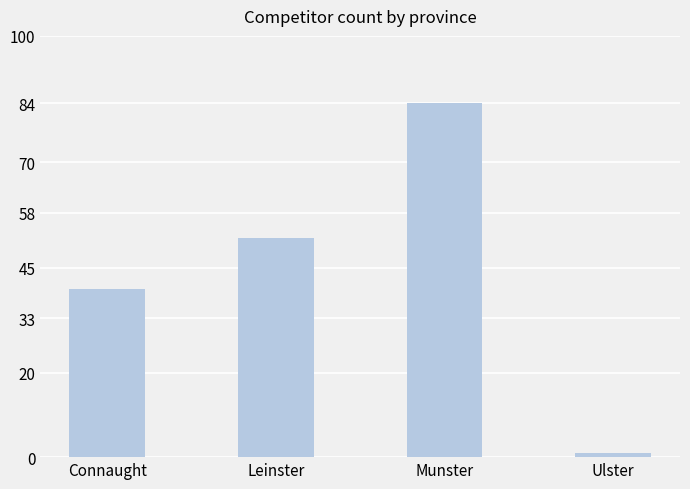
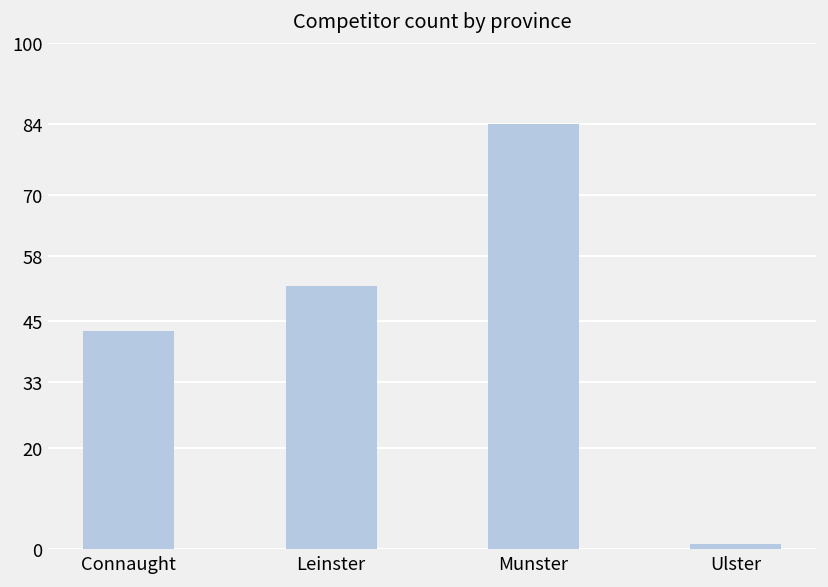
  {
-   "Connaught": 40,
+   "Connaught": 43,
    "Leinster": 52,
    "Munster": 84,
    "Ulster": 1
  }
